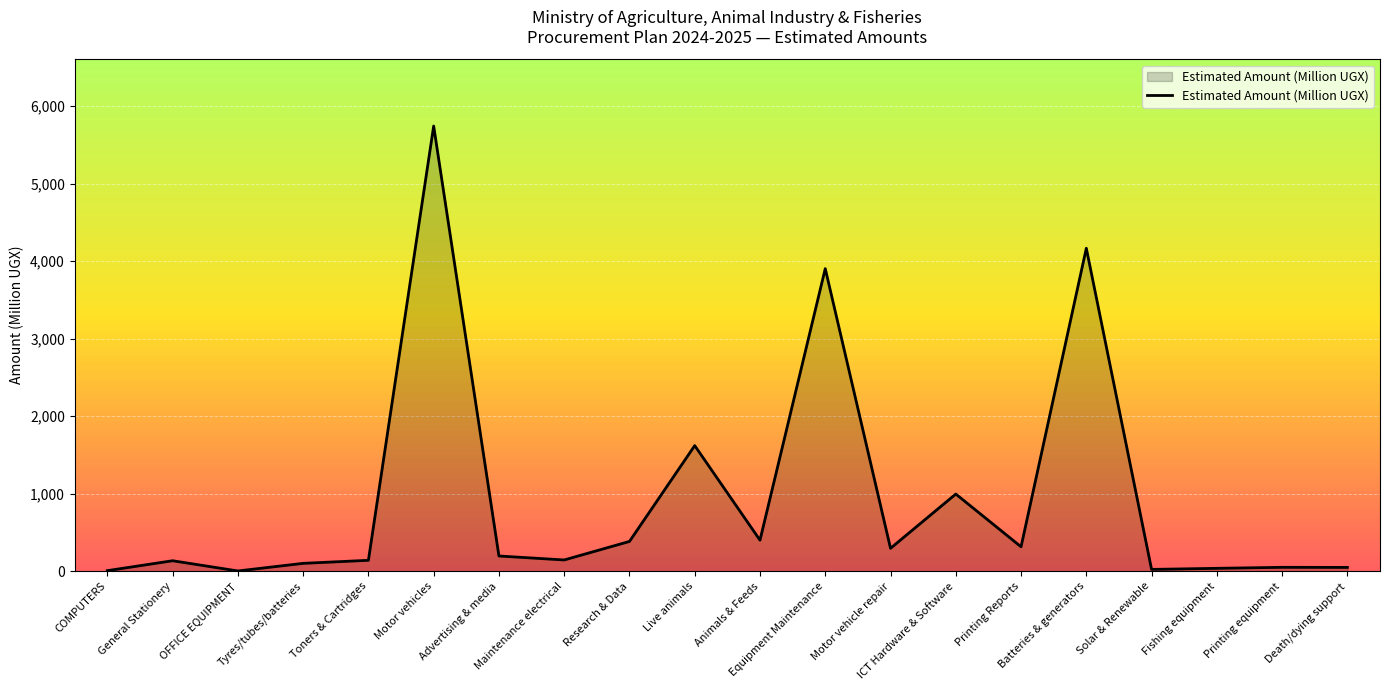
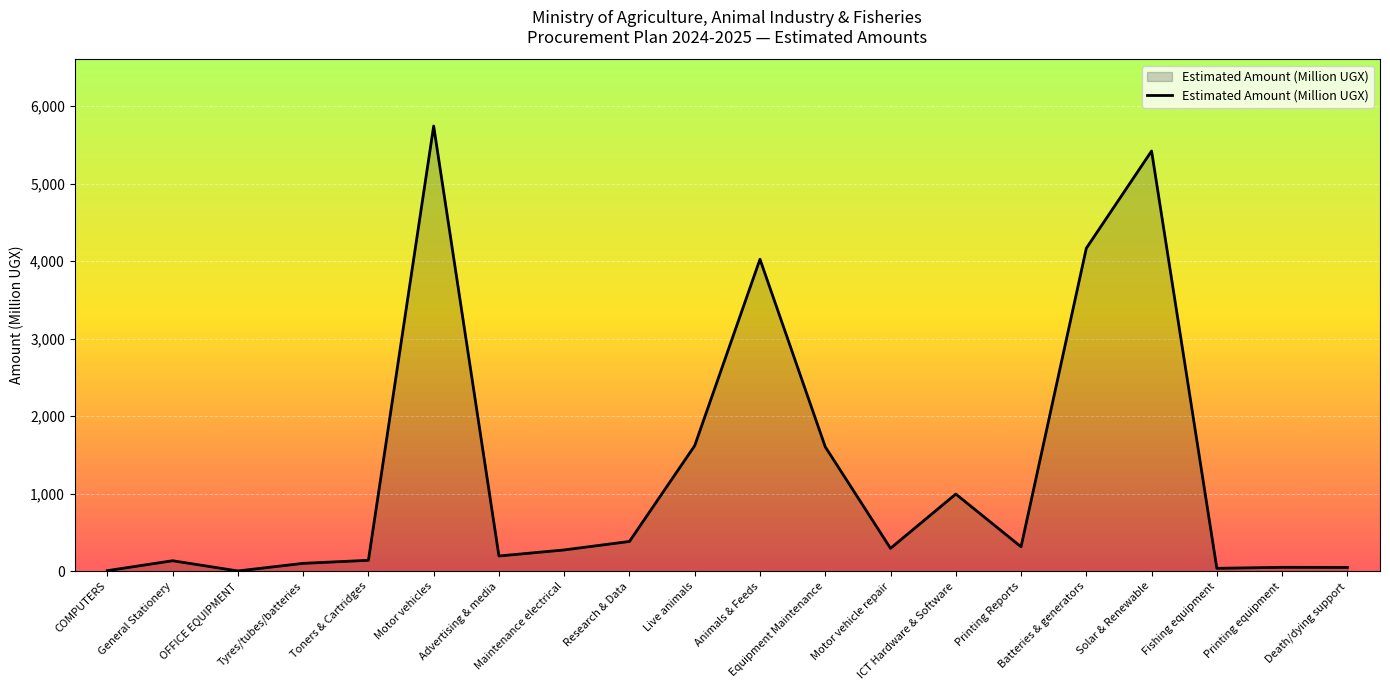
  {
    "COMPUTERS": "0",
    "General Stationery": "100",
    "OFFICE EQUIPMENT": "0",
    "Tyres/tubes/batteries": "100",
    "Toners & Cartridges": "100",
    "Motor vehicles": "5,700",
    "Advertising & media": "200",
-   "Maintenance electrical": "100",
+   "Maintenance electrical": "300",
    "Research & Data": "400",
    "Live animals": "1,600",
-   "Animals & Feeds": "400",
-   "Equipment Maintenance": "3,900",
+   "Animals & Feeds": "4,000",
+   "Equipment Maintenance": "1,600",
    "Motor vehicle repair": "300",
    "ICT Hardware & Software": "1,000",
    "Printing Reports": "300",
    "Batteries & generators": "4,200",
-   "Solar & Renewable": "0",
+   "Solar & Renewable": "5,400",
    "Fishing equipment": "0",
    "Printing equipment": "100",
    "Death/dying support": "0"
  }
